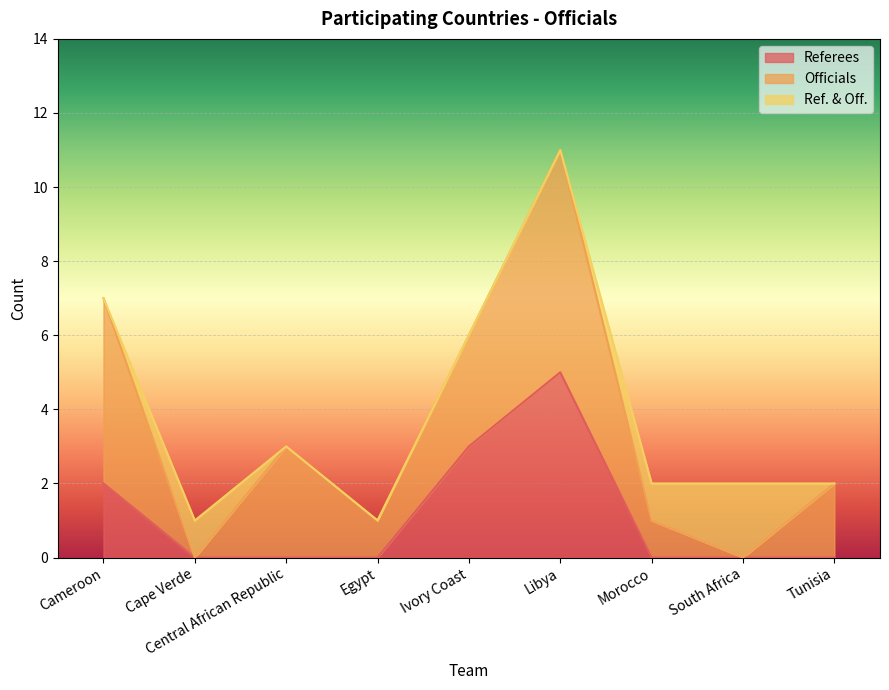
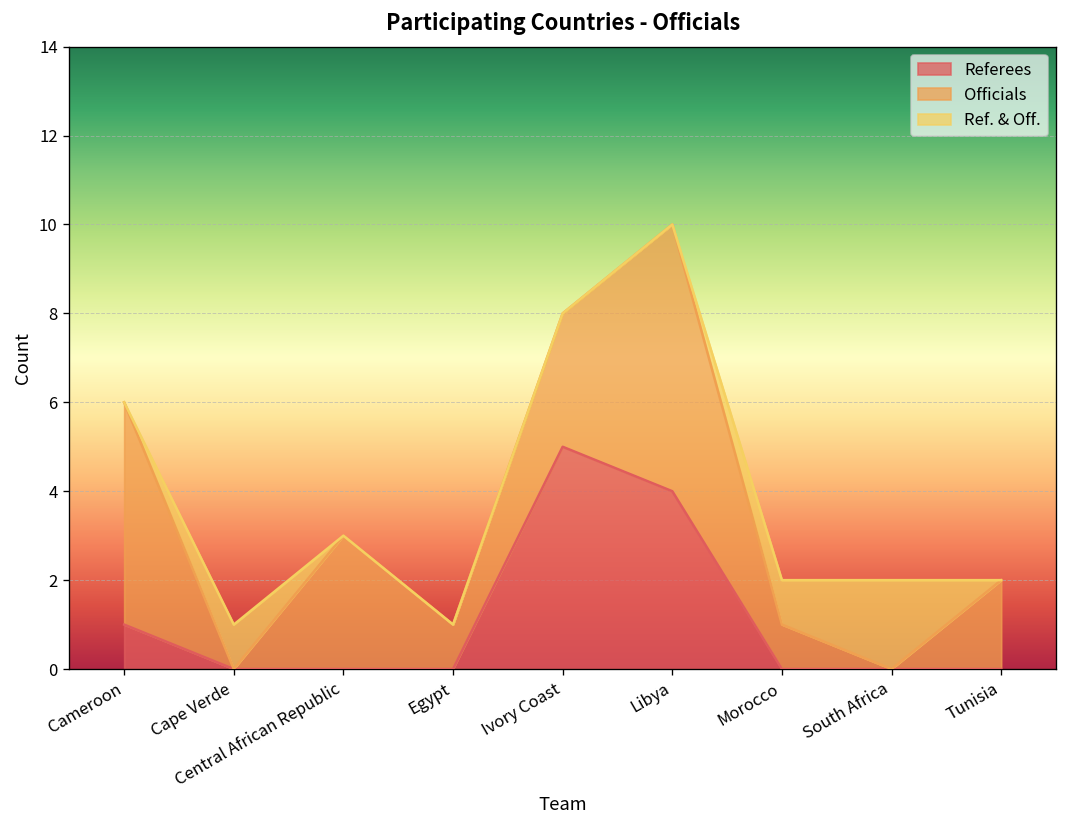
  {
    "Referees": {
-     "Cameroon": 2,
+     "Cameroon": 1,
      "Central African Republic": 0,
      "Egypt": 0,
-     "Ivory Coast": 3,
-     "Libya": 5,
+     "Ivory Coast": 5,
+     "Libya": 4,
      "Morocco": 0,
      "Tunisia": 0
    }
  }
